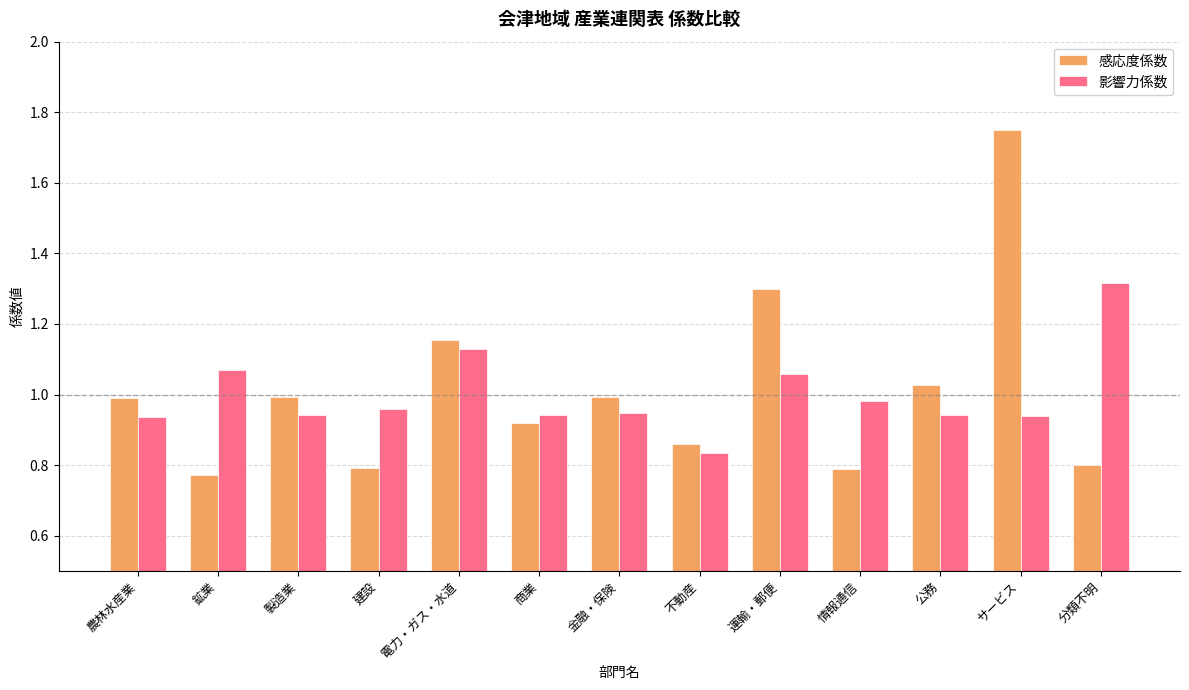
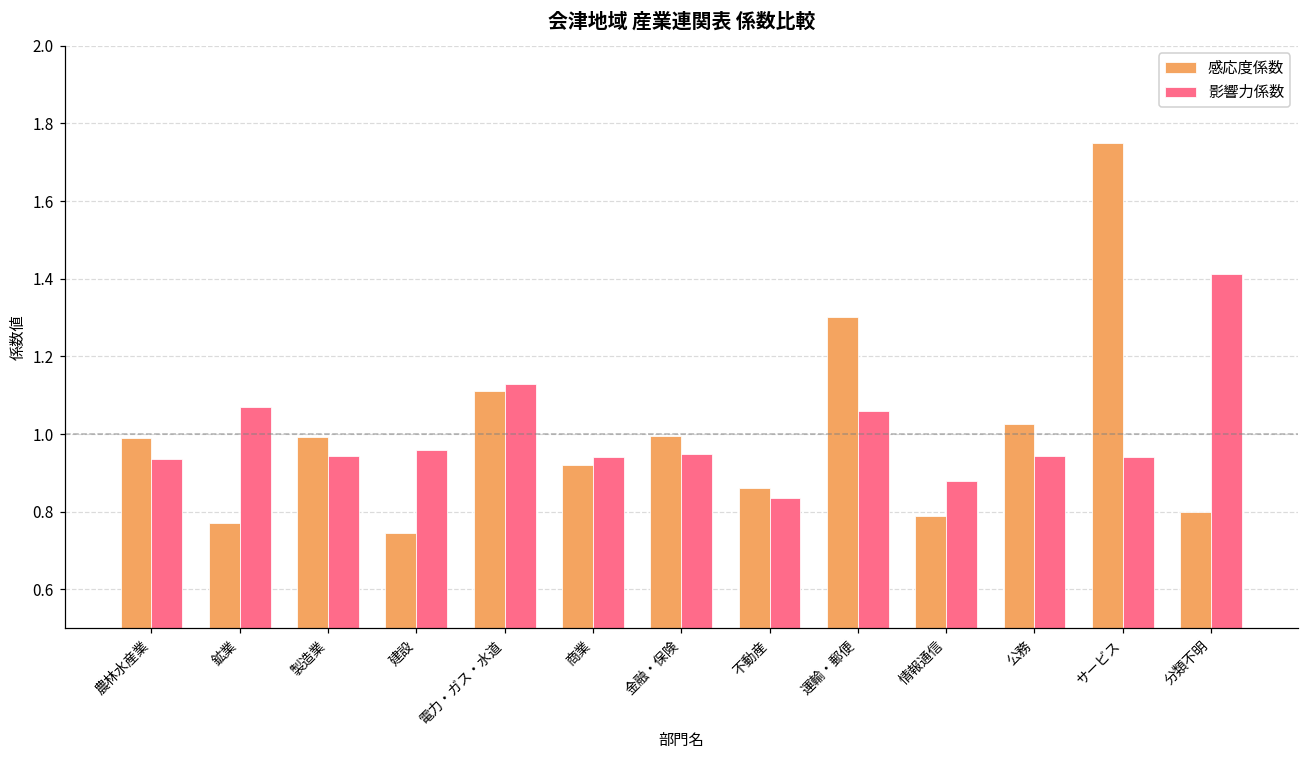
  {
    "感応度係数": {
      "農林水産業": 0.99,
      "鉱業": 0.77,
      "製造業": 0.99,
-     "建設": 0.79,
-     "電力・ガス・水道": 1.16,
+     "建設": 0.75,
+     "電力・ガス・水道": 1.11,
      "商業": 0.92,
      "金融・保険": 0.99,
      "不動産": 0.86,
      "運輸・郵便": 1.30,
      "情報通信": 0.79,
      "公務": 1.03,
      "サービス": 1.75,
      "分類不明": 0.80
    },
    "影響力係数": {
      "農林水産業": 0.94,
      "鉱業": 1.07,
      "製造業": 0.94,
      "建設": 0.96,
      "電力・ガス・水道": 1.13,
      "商業": 0.94,
      "金融・保険": 0.95,
      "不動産": 0.83,
      "運輸・郵便": 1.06,
-     "情報通信": 0.98,
+     "情報通信": 0.88,
      "公務": 0.94,
      "サービス": 0.94,
-     "分類不明": 1.32
+     "分類不明": 1.41
    }
  }
